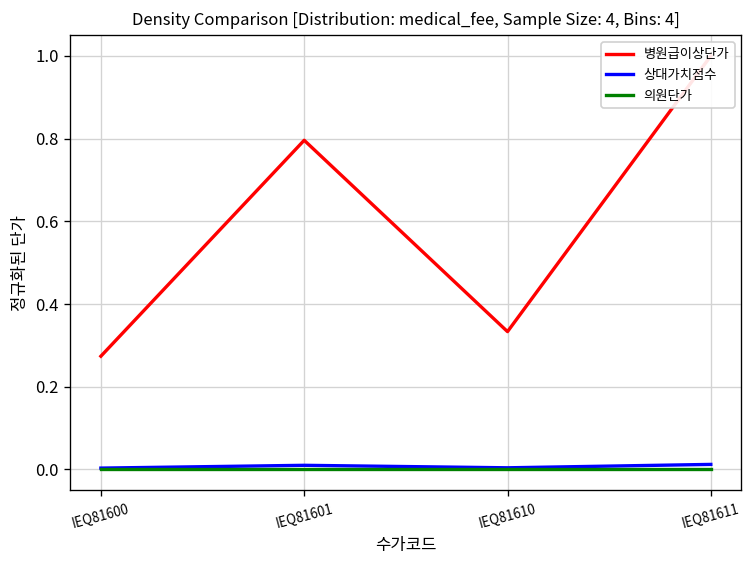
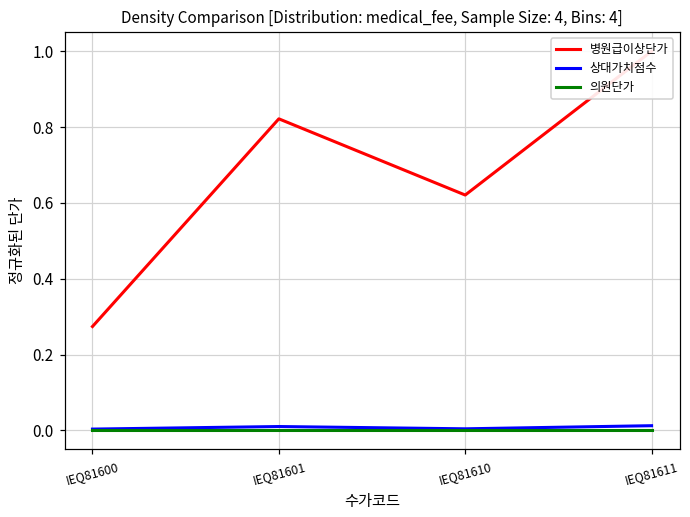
  {
    "병원급이상단가": {
      "IEQ81600": 0.27,
-     "IEQ81601": 0.80,
-     "IEQ81610": 0.33
+     "IEQ81601": 0.82,
+     "IEQ81610": 0.62
    },
    "상대가치점수": {
      "IEQ81601": 0.01,
      "IEQ81611": 0.01
    },
    "의원단가": {
      "IEQ81601": 0.00,
      "IEQ81611": 0.00
    }
  }
